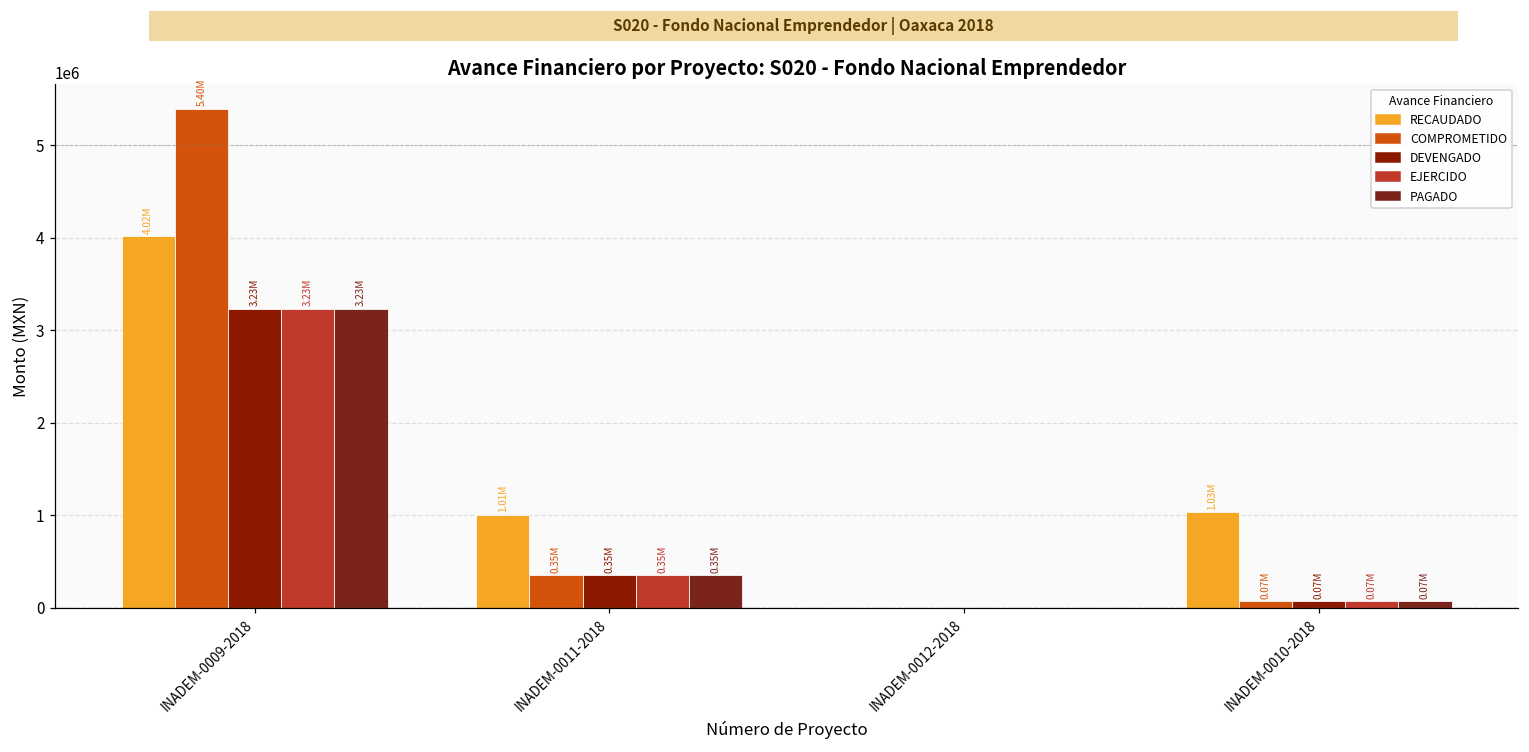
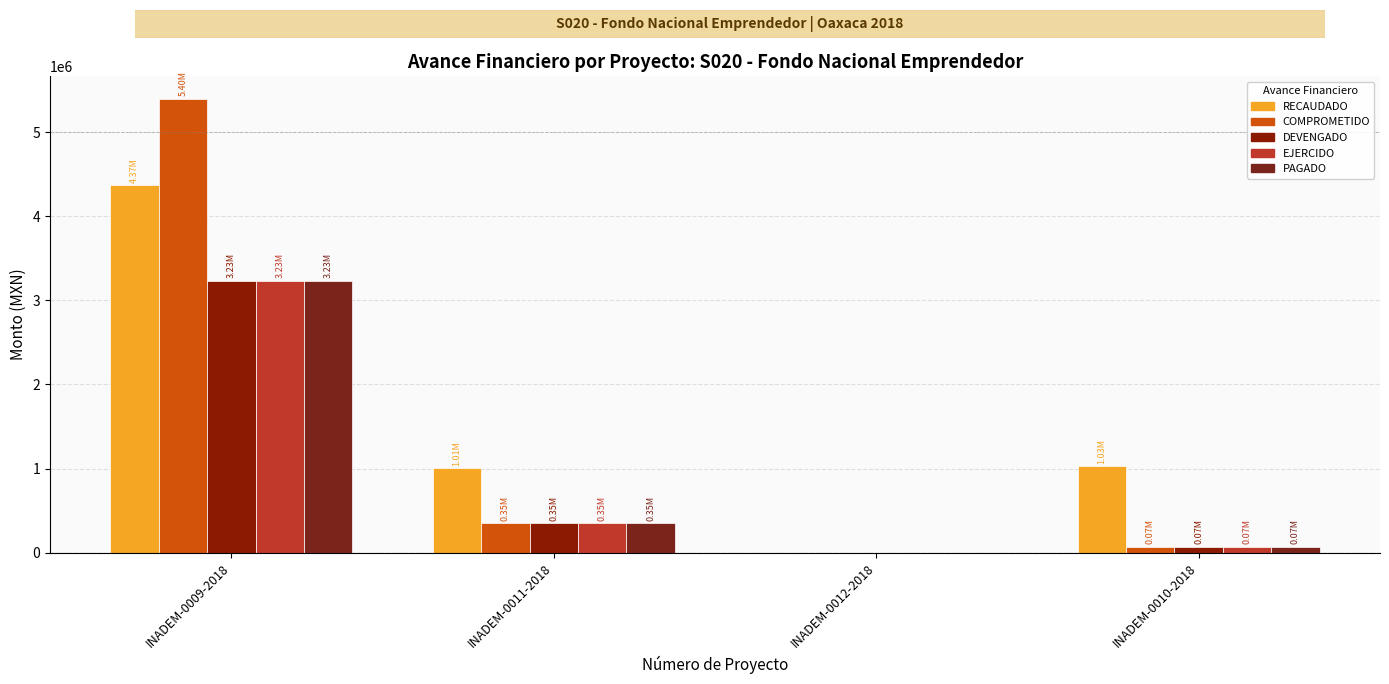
  {
    "RECAUDADO": {
-     "INADEM-0009-2018": "4.02M",
+     "INADEM-0009-2018": "4.37M",
      "INADEM-0011-2018": "1.01M",
      "INADEM-0010-2018": "1.03M"
    }
  }
